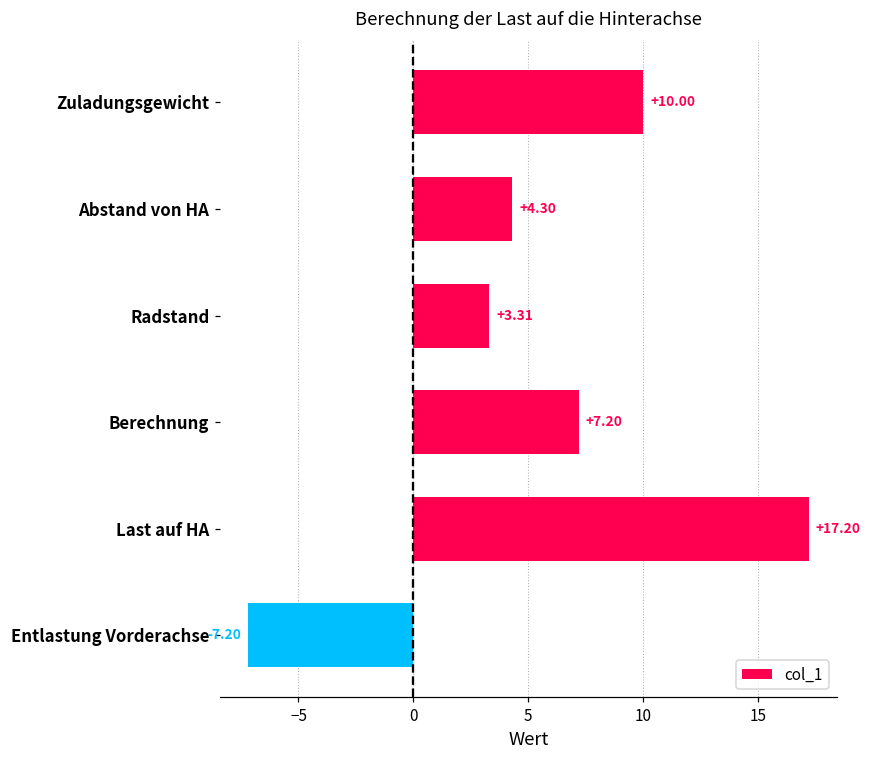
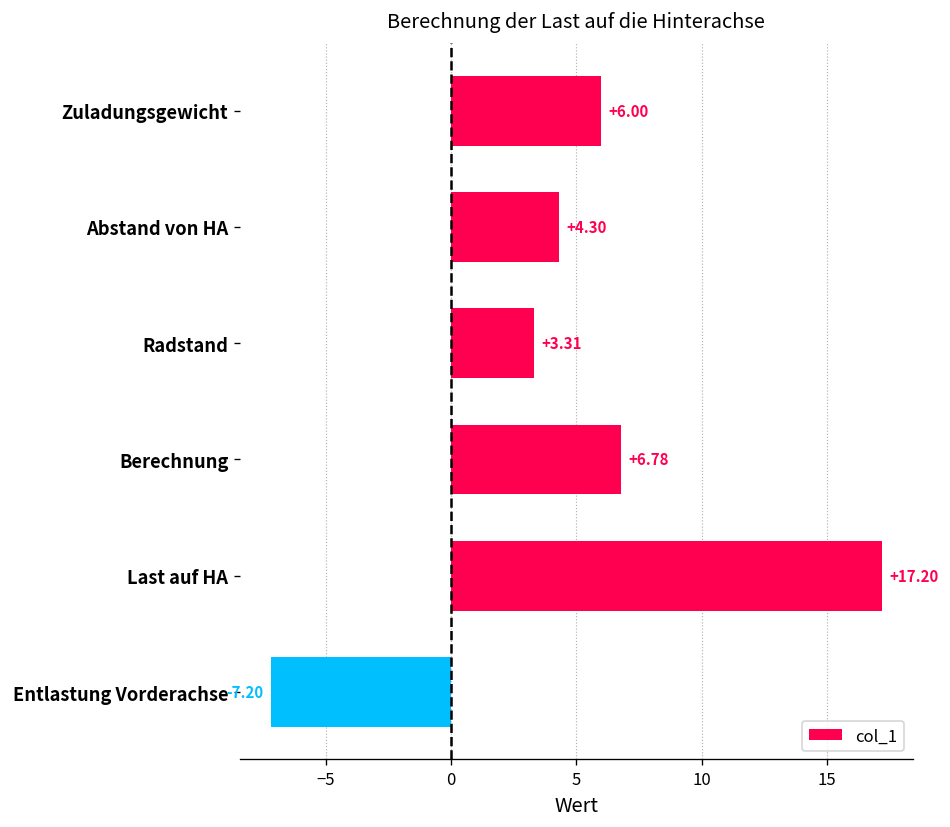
  {
-   "Zuladungsgewicht": "+10.00",
+   "Zuladungsgewicht": "+6.00",
    "Abstand von HA": "+4.30",
    "Radstand": "+3.31",
-   "Berechnung": "+7.20",
+   "Berechnung": "+6.78",
    "Last auf HA": "+17.20",
    "Entlastung Vorderachse": "-7.20"
  }
